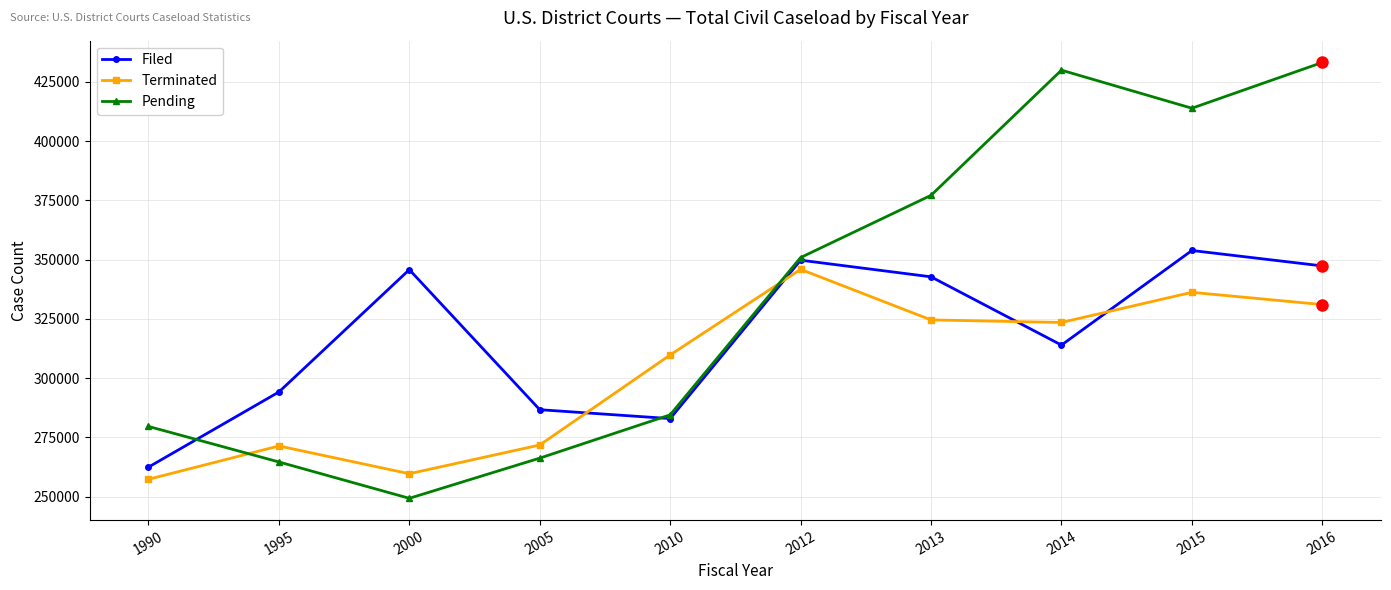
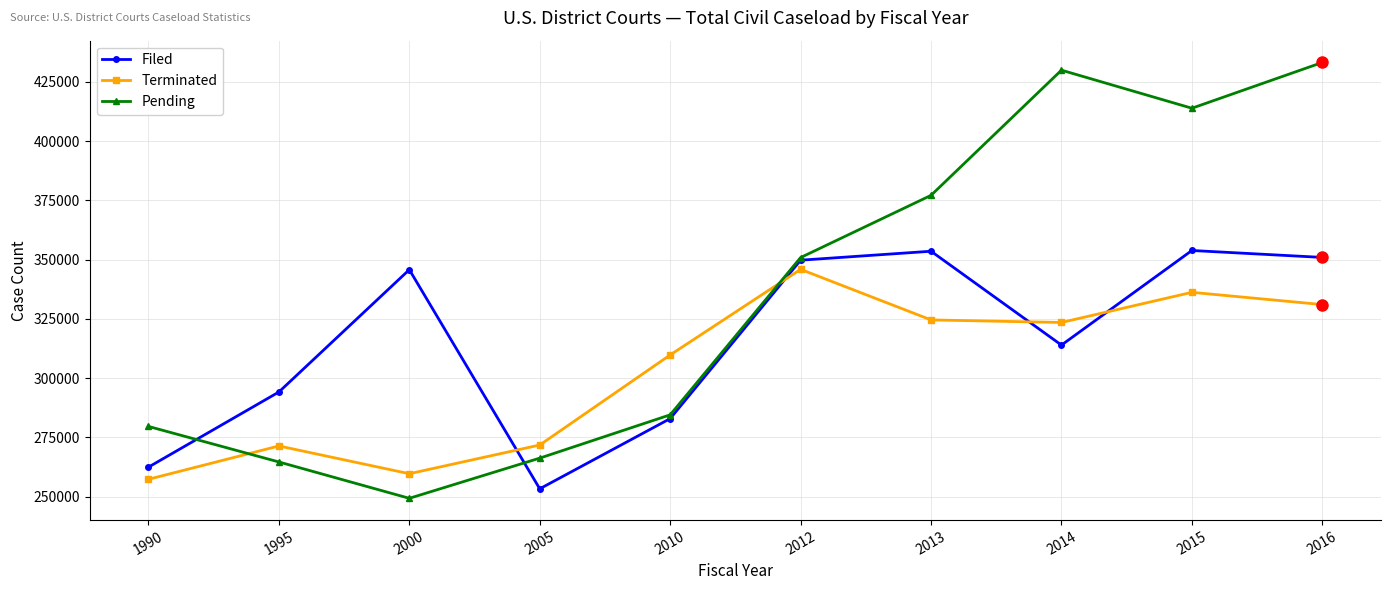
  {
    "Filed": {
      "1990": 262000,
      "1995": 294000,
      "2000": 346000,
-     "2005": 287000,
+     "2005": 253000,
      "2010": 283000,
      "2012": 350000,
-     "2013": 343000,
+     "2013": 354000,
      "2014": 314000,
      "2015": 354000,
-     "2016": 347000
+     "2016": 351000
    },
    "Terminated": {
      "1990": 257000,
      "1995": 271000,
      "2000": 260000,
      "2005": 272000,
      "2010": 310000,
      "2012": 346000,
      "2013": 325000,
      "2014": 323000,
      "2015": 336000
    },
    "Pending": {
      "1990": 280000,
      "1995": 265000,
      "2000": 249000,
      "2005": 266000,
      "2010": 284000,
      "2012": 351000,
      "2013": 377000,
      "2014": 430000,
      "2015": 414000
    }
  }
